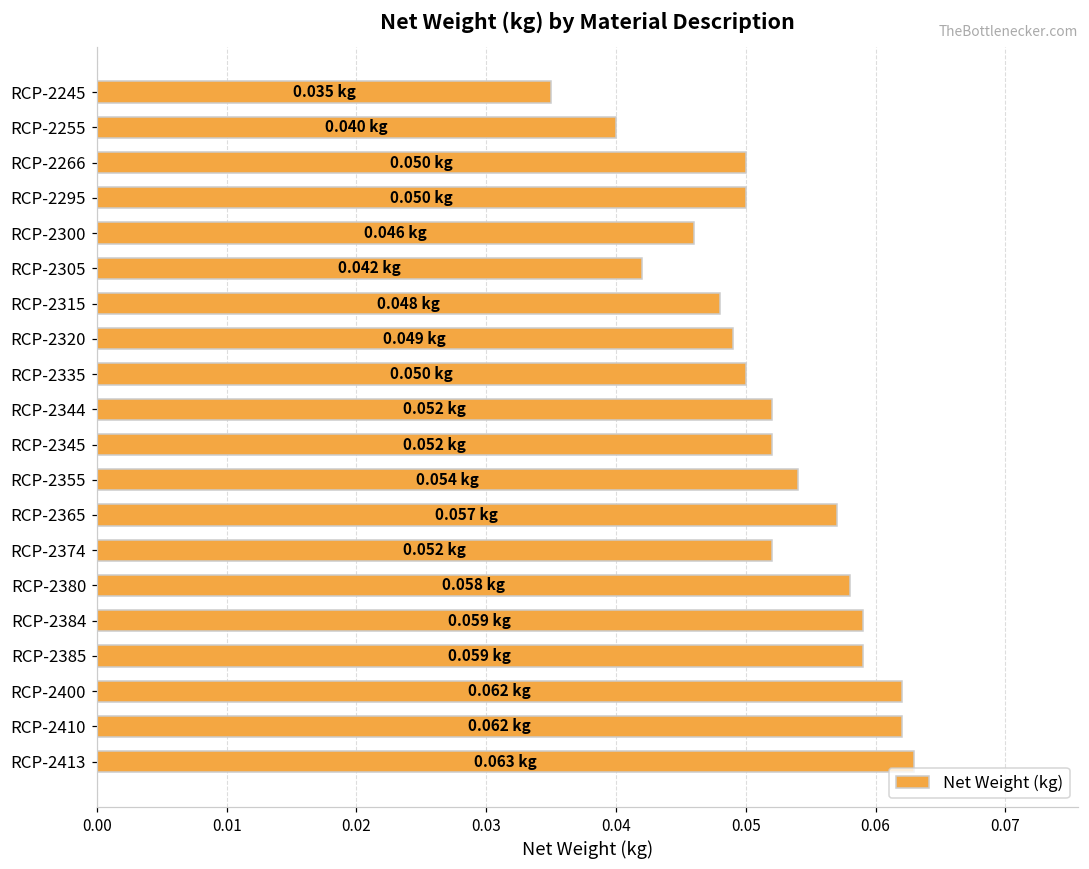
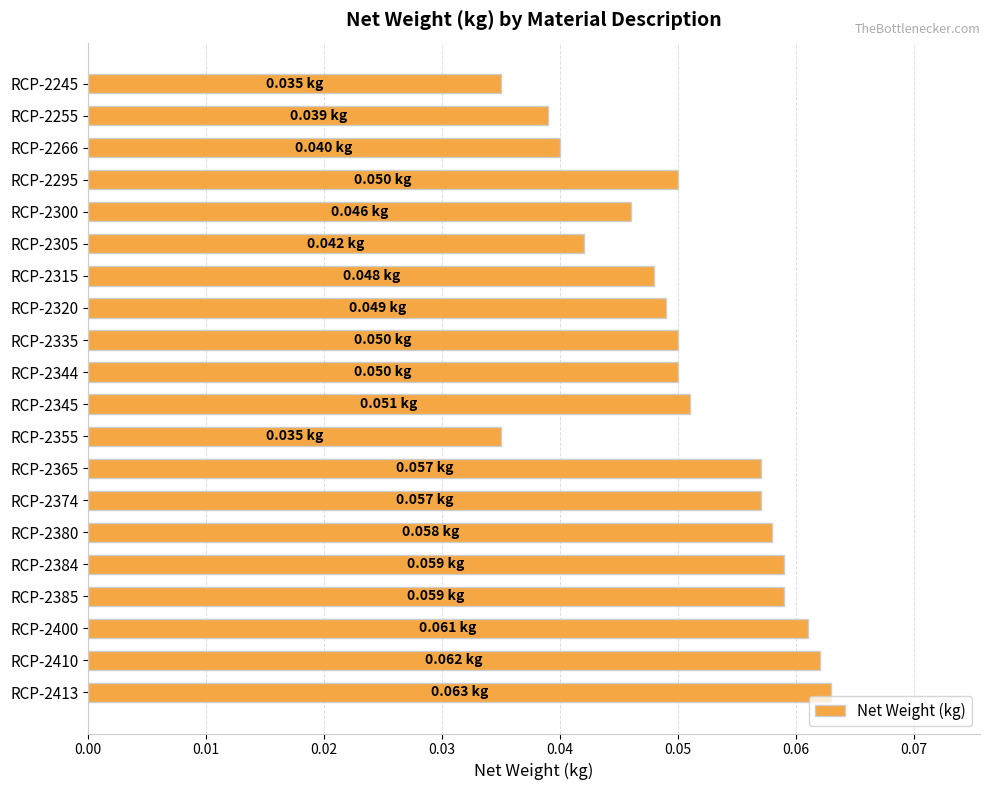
  {
    "RCP-2245": 0.035,
-   "RCP-2255": 0.040,
-   "RCP-2266": 0.050,
+   "RCP-2255": 0.039,
+   "RCP-2266": 0.040,
    "RCP-2295": 0.050,
    "RCP-2300": 0.046,
    "RCP-2305": 0.042,
    "RCP-2315": 0.048,
    "RCP-2320": 0.049,
    "RCP-2335": 0.050,
-   "RCP-2344": 0.052,
-   "RCP-2345": 0.052,
-   "RCP-2355": 0.054,
+   "RCP-2344": 0.050,
+   "RCP-2345": 0.051,
+   "RCP-2355": 0.035,
    "RCP-2365": 0.057,
-   "RCP-2374": 0.052,
+   "RCP-2374": 0.057,
    "RCP-2380": 0.058,
    "RCP-2384": 0.059,
    "RCP-2385": 0.059,
-   "RCP-2400": 0.062,
+   "RCP-2400": 0.061,
    "RCP-2410": 0.062,
    "RCP-2413": 0.063
  }
